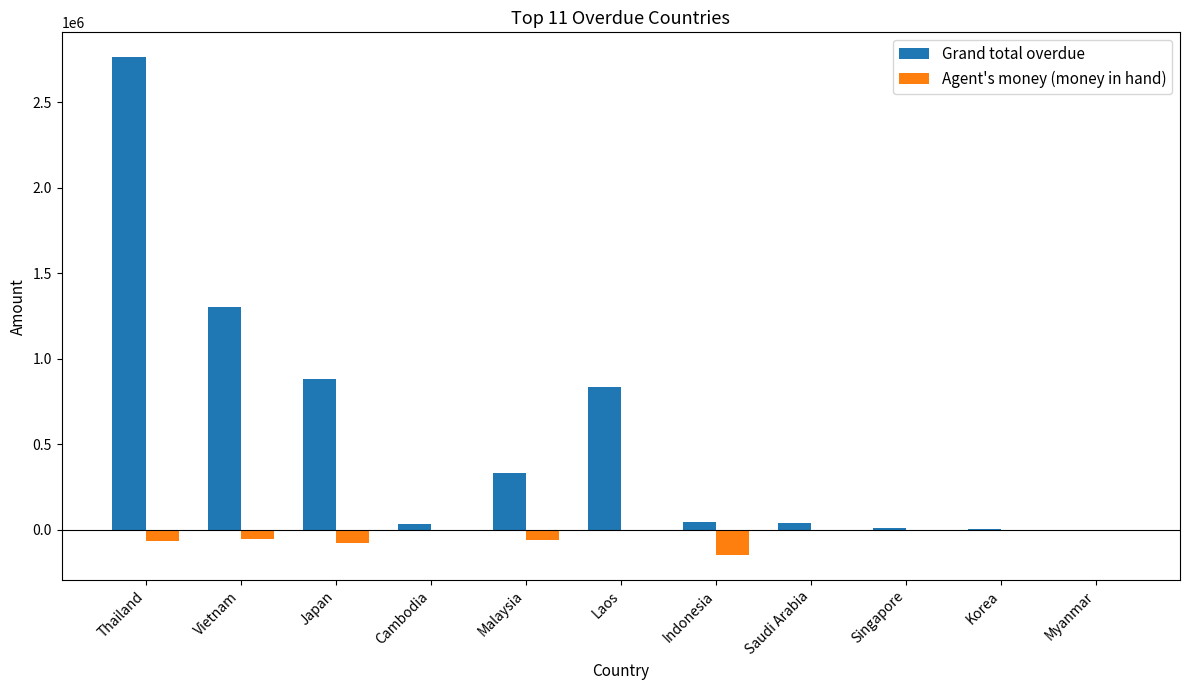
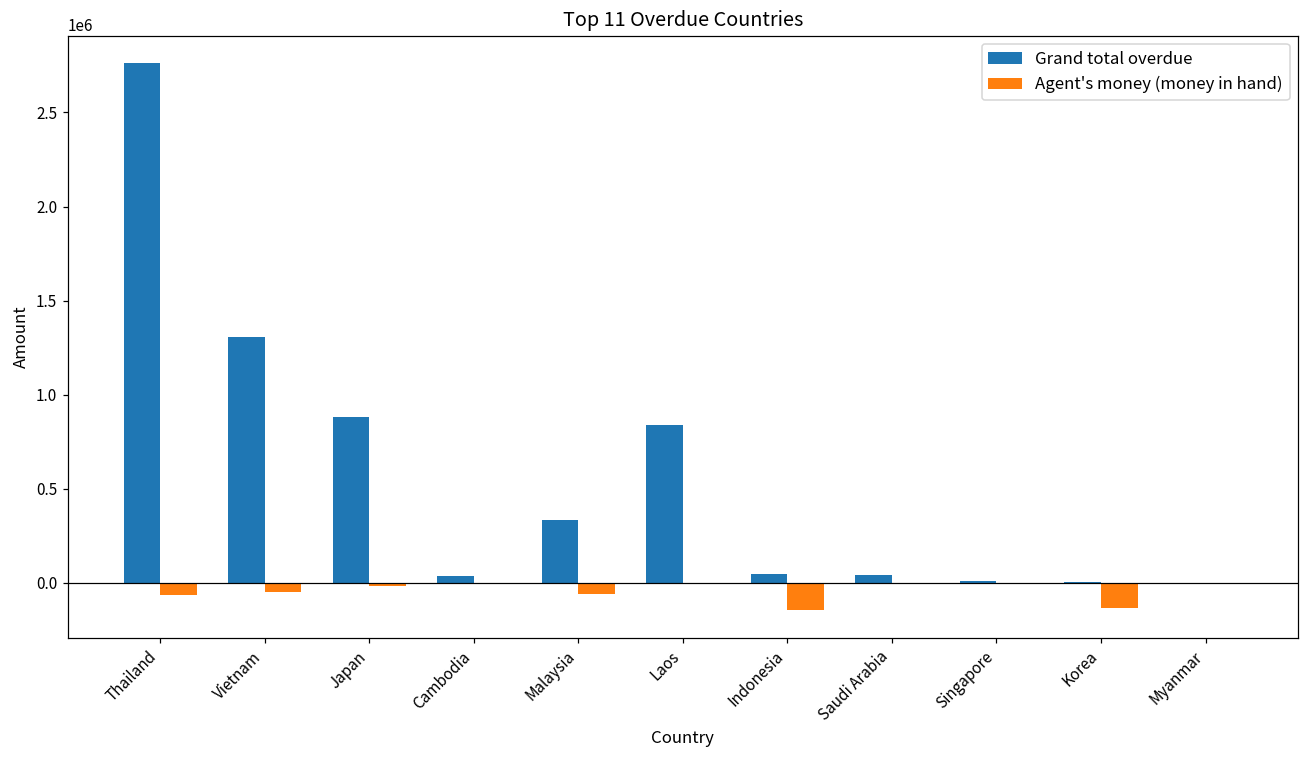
  {
    "Grand total overdue": {
      "Thailand": 2760000,
      "Vietnam": 1310000,
      "Japan": 880000,
      "Cambodia": 30000,
      "Malaysia": 330000,
      "Laos": 840000,
      "Indonesia": 50000,
      "Saudi Arabia": 40000,
      "Myanmar": 0
    },
    "Agent's money (money in hand)": {
      "Thailand": -70000,
      "Vietnam": -50000,
-     "Japan": -80000,
+     "Japan": -20000,
      "Malaysia": -60000,
      "Indonesia": -150000,
      "Saudi Arabia": 0,
-     "Korea": 0,
+     "Korea": -130000,
      "Myanmar": 0
    }
  }
